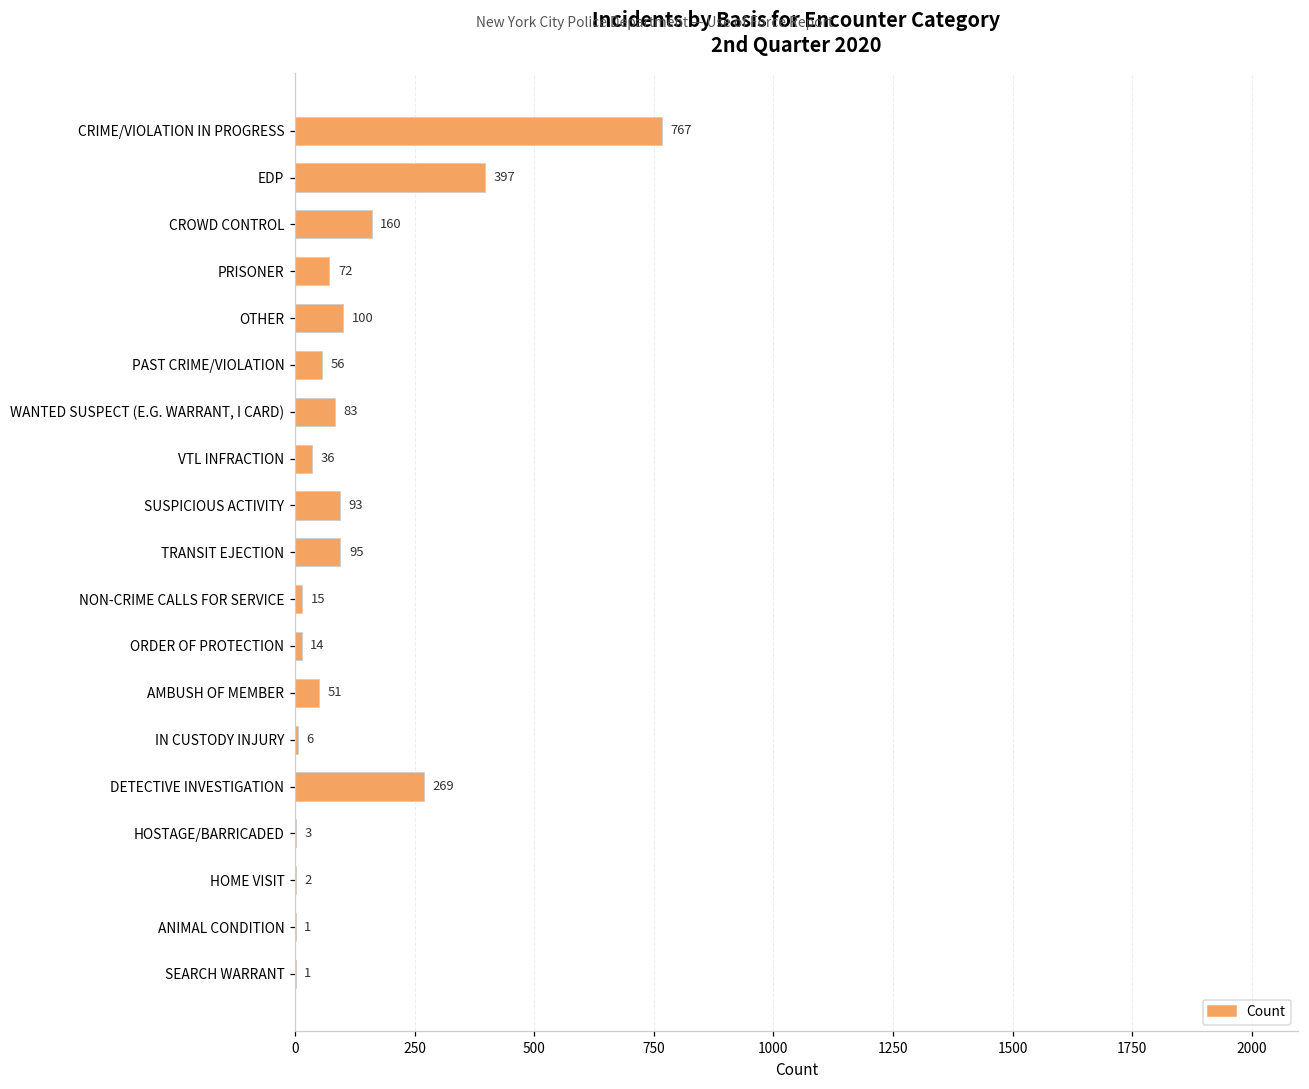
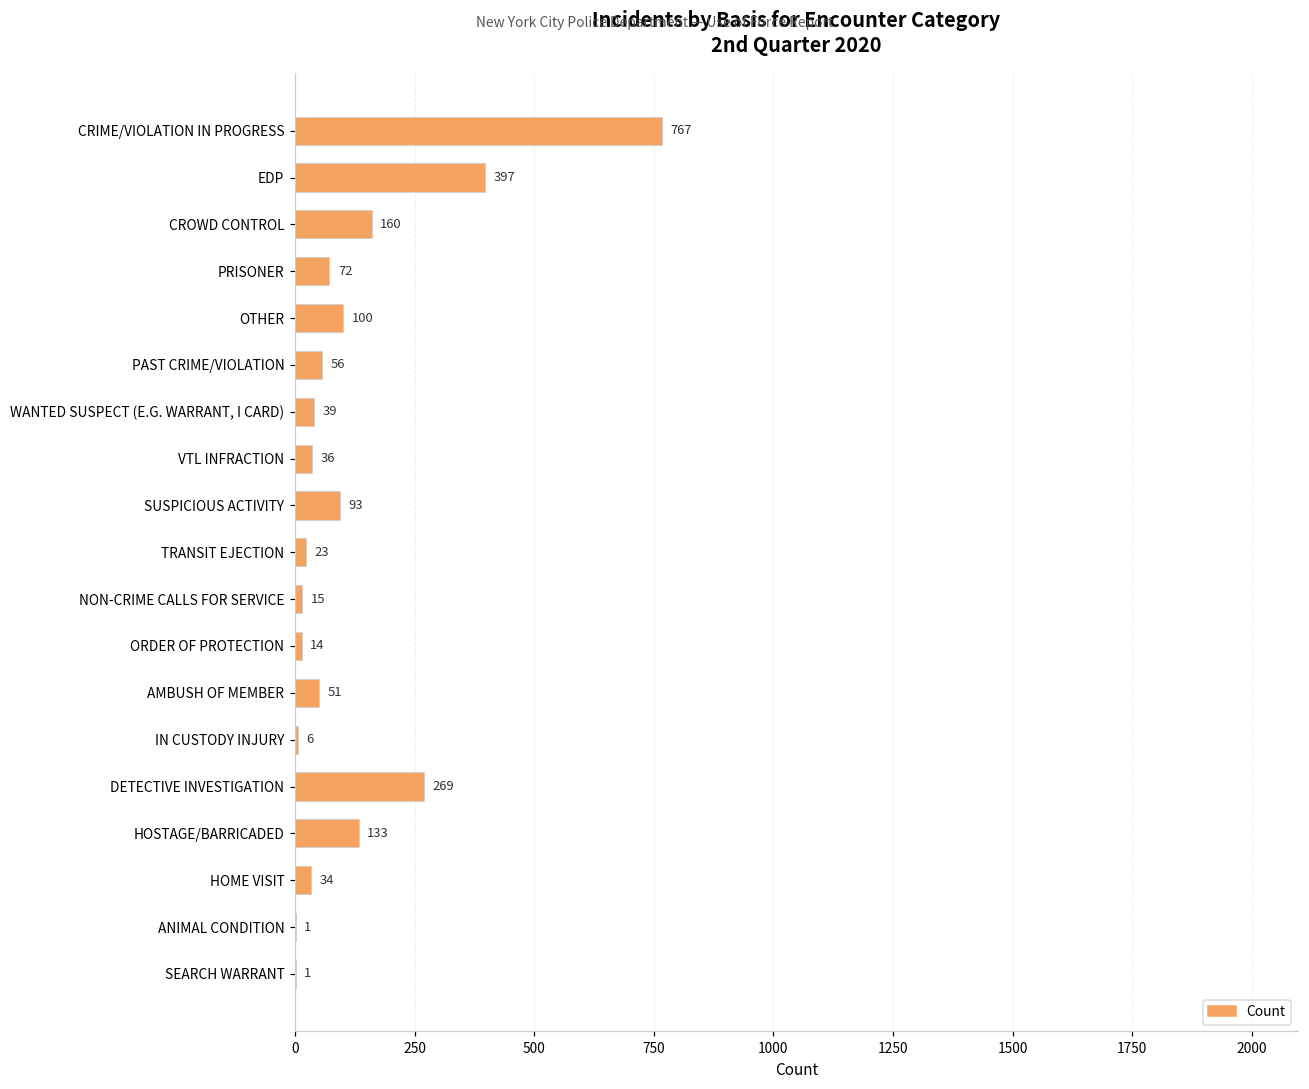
  {
    "CRIME/VIOLATION IN PROGRESS": 767,
    "EDP": 397,
    "CROWD CONTROL": 160,
    "PRISONER": 72,
    "OTHER": 100,
    "PAST CRIME/VIOLATION": 56,
-   "WANTED SUSPECT (E.G. WARRANT, I CARD)": 83,
+   "WANTED SUSPECT (E.G. WARRANT, I CARD)": 39,
    "VTL INFRACTION": 36,
    "SUSPICIOUS ACTIVITY": 93,
-   "TRANSIT EJECTION": 95,
+   "TRANSIT EJECTION": 23,
    "NON-CRIME CALLS FOR SERVICE": 15,
    "ORDER OF PROTECTION": 14,
    "AMBUSH OF MEMBER": 51,
    "IN CUSTODY INJURY": 6,
    "DETECTIVE INVESTIGATION": 269,
-   "HOSTAGE/BARRICADED": 3,
-   "HOME VISIT": 2,
+   "HOSTAGE/BARRICADED": 133,
+   "HOME VISIT": 34,
    "ANIMAL CONDITION": 1,
    "SEARCH WARRANT": 1
  }
